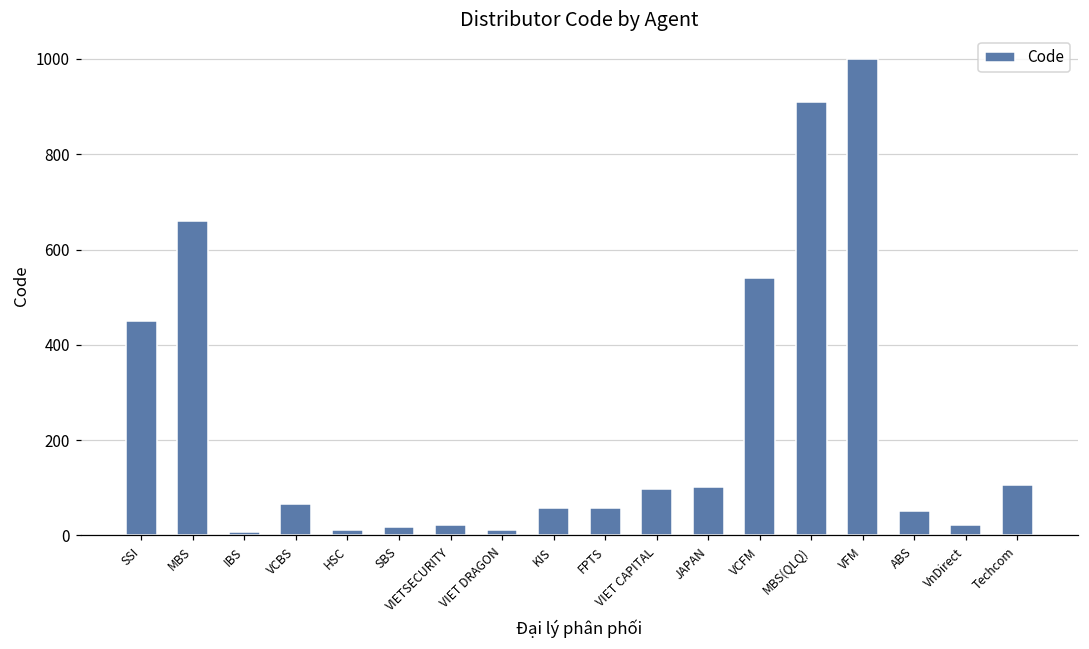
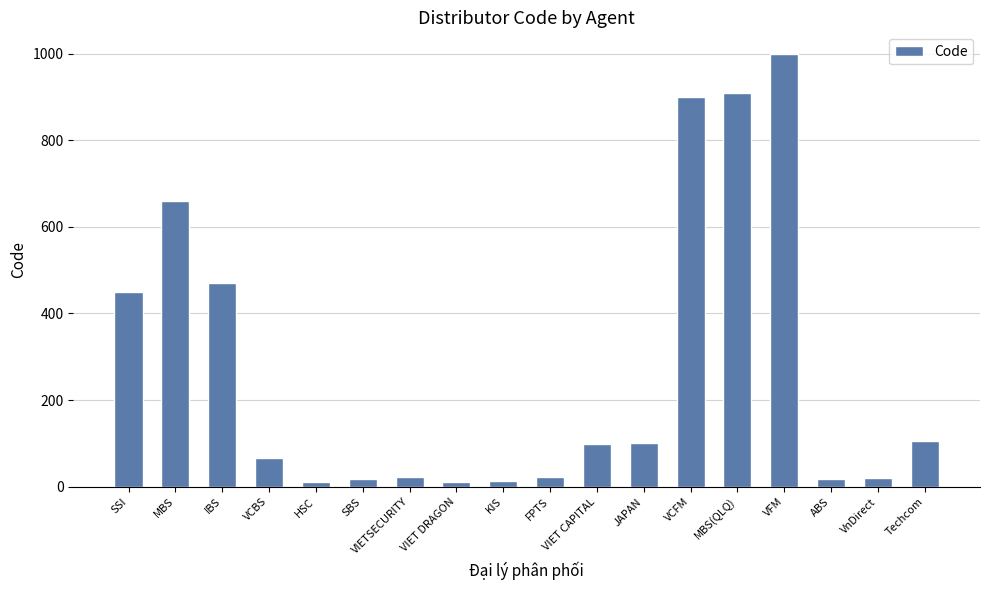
  {
    "SSI": 450,
    "MBS": 660,
-   "IBS": 10,
+   "IBS": 470,
    "VCBS": 70,
    "HSC": 10,
    "SBS": 20,
    "VIETSECURITY": 20,
    "VIET DRAGON": 10,
-   "KIS": 60,
-   "FPTS": 60,
+   "KIS": 10,
+   "FPTS": 20,
    "VIET CAPITAL": 100,
    "JAPAN": 100,
-   "VCFM": 540,
+   "VCFM": 900,
    "MBS(QLQ)": 910,
    "VFM": 1000,
-   "ABS": 50,
+   "ABS": 20,
    "VnDirect": 20,
    "Techcom": 110
  }
